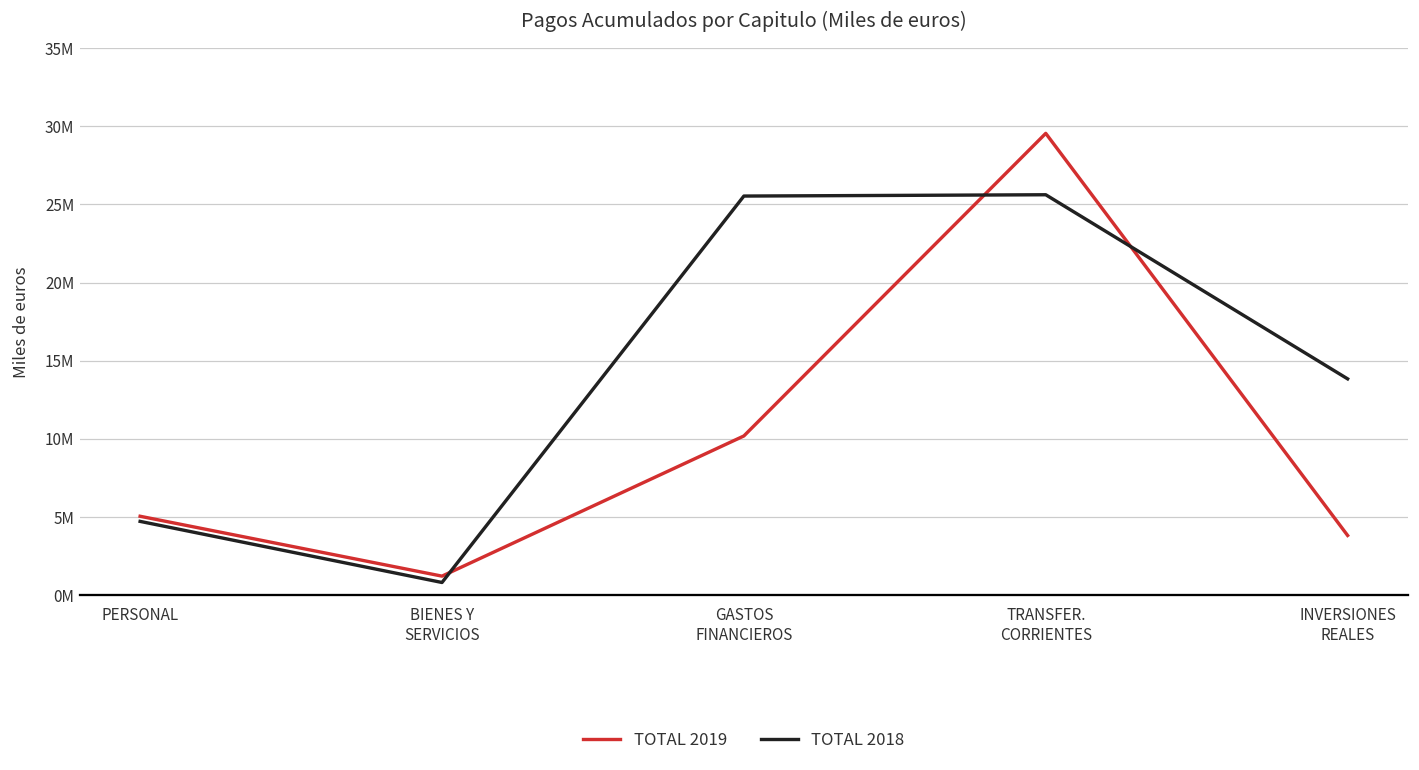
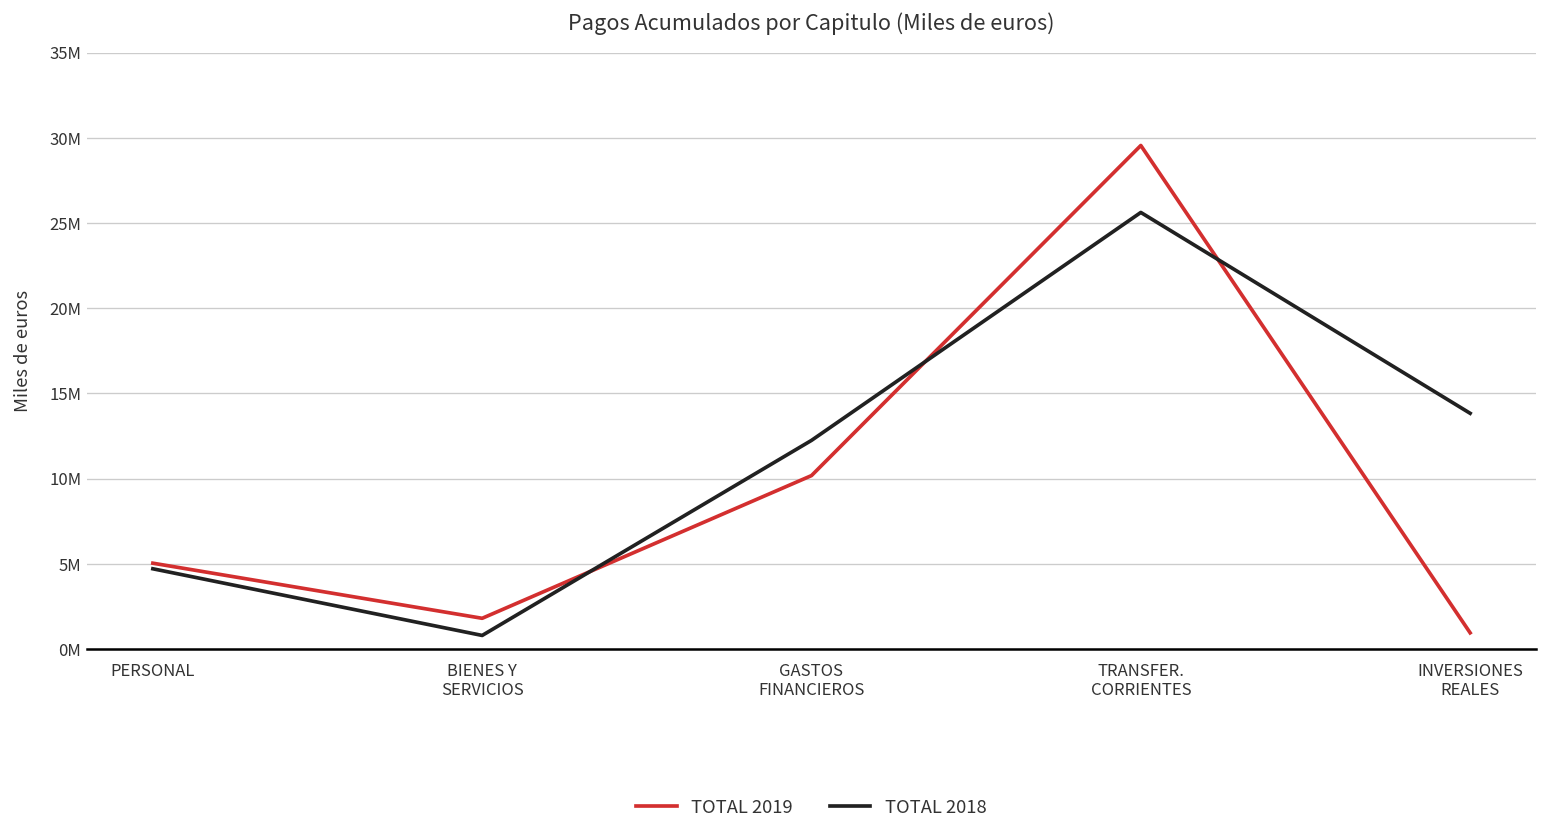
  {
    "TOTAL 2019": {
      "PERSONAL": 5000000,
-     "BIENES Y SERVICIOS": 1200000,
+     "BIENES Y SERVICIOS": 1800000,
      "GASTOS FINANCIEROS": 10200000,
      "TRANSFER. CORRIENTES": 29600000,
-     "INVERSIONES REALES": 3800000
+     "INVERSIONES REALES": 900000
    },
    "TOTAL 2018": {
      "PERSONAL": 4700000,
      "BIENES Y SERVICIOS": 800000,
-     "GASTOS FINANCIEROS": 25500000,
+     "GASTOS FINANCIEROS": 12200000,
      "TRANSFER. CORRIENTES": 25600000,
      "INVERSIONES REALES": 13800000
    }
  }
